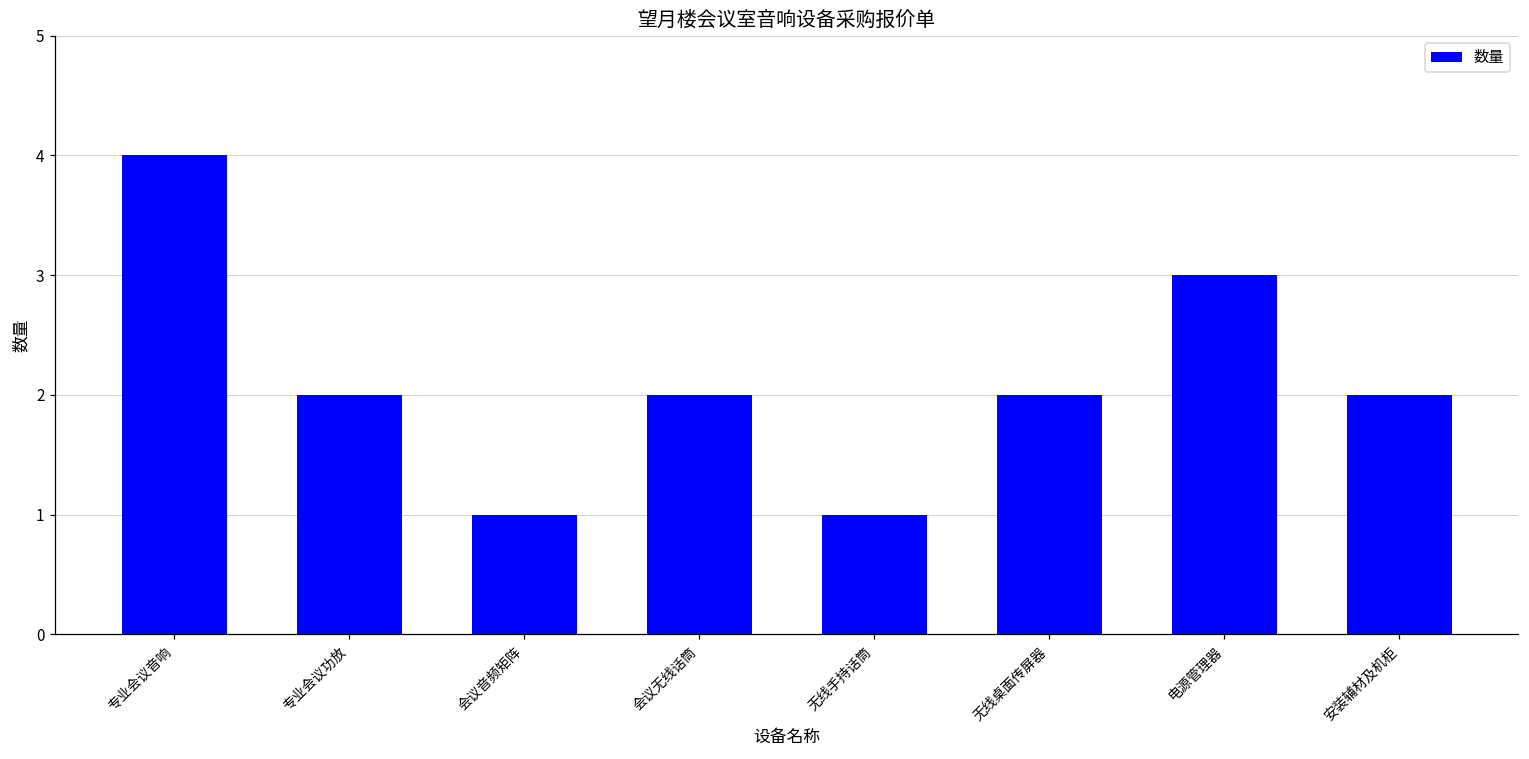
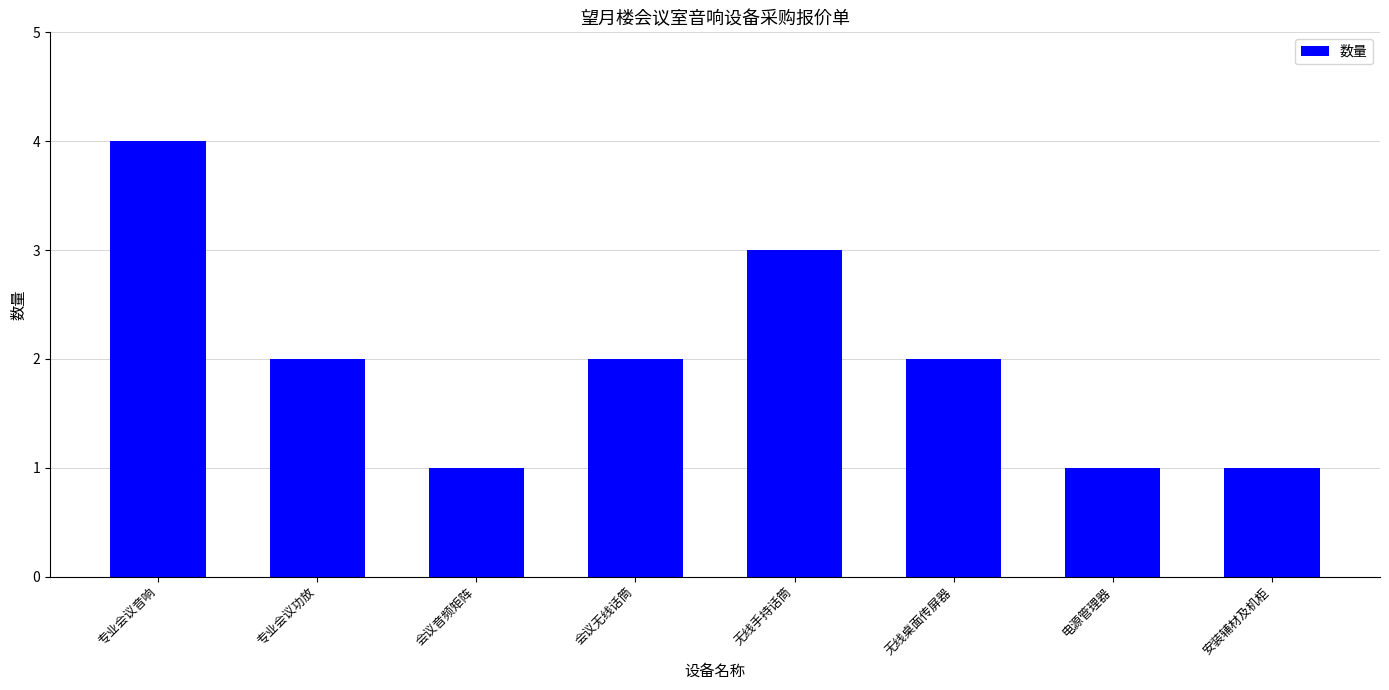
  {
    "专业会议音响": 4,
    "专业会议功放": 2,
    "会议音频矩阵": 1,
    "会议无线话筒": 2,
-   "无线手持话筒": 1,
+   "无线手持话筒": 3,
    "无线桌面传屏器": 2,
-   "电源管理器": 3,
-   "安装辅材及机柜": 2
+   "电源管理器": 1,
+   "安装辅材及机柜": 1
  }
